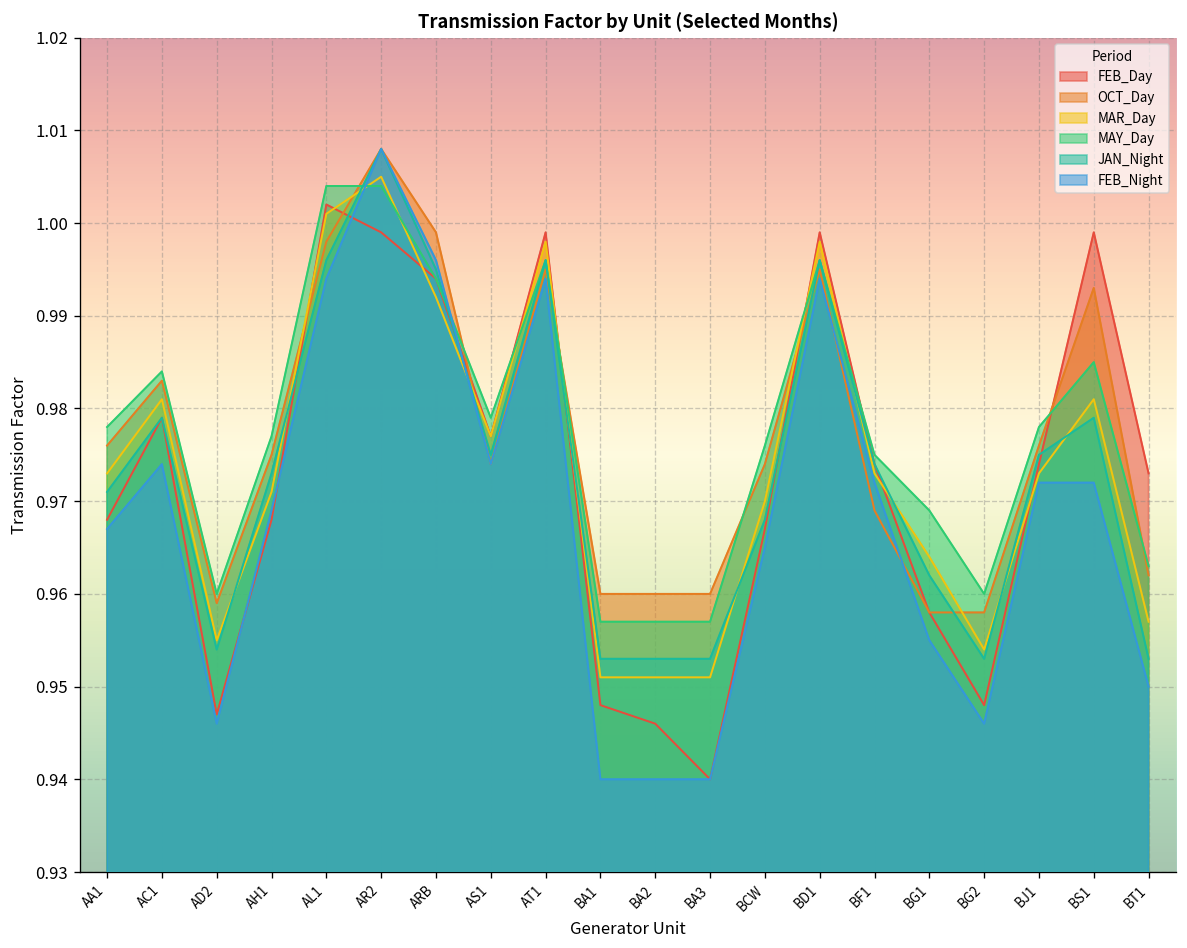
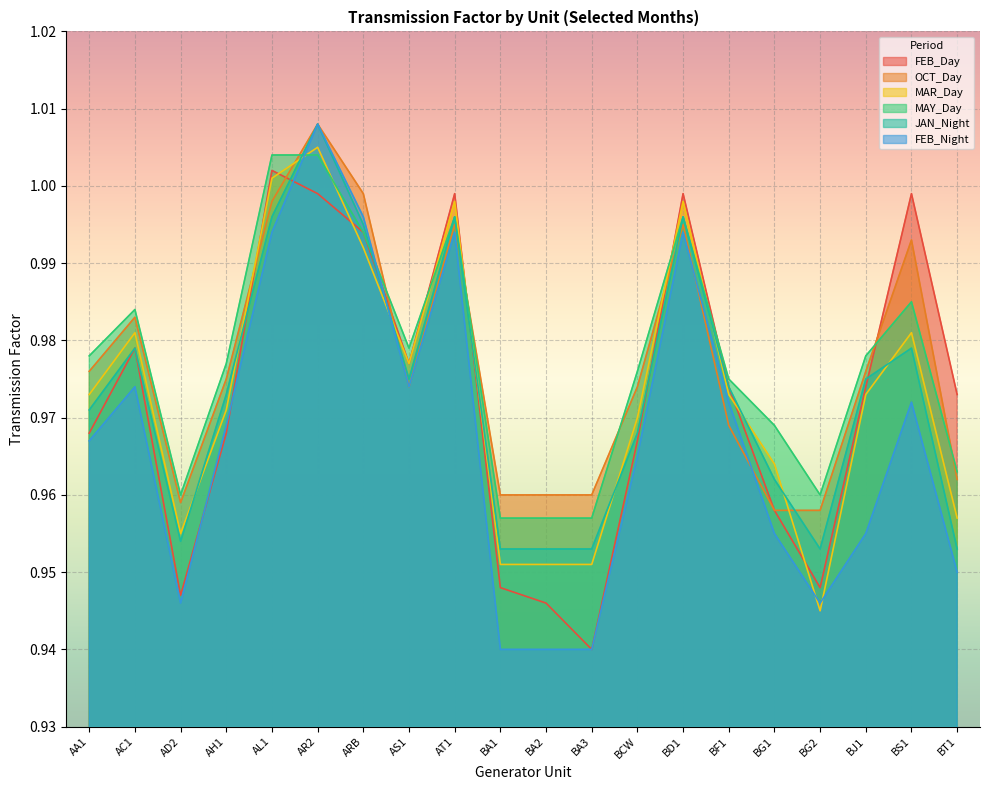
  {
    "MAR_Day": {
      "AA1": 0.973,
      "AC1": 0.981,
      "AD2": 0.955,
      "AH1": 0.971,
      "AL1": 1.001,
      "AR2": 1.005,
      "ARB": 0.992,
      "AT1": 0.998,
      "BA1": 0.951,
      "BA2": 0.951,
      "BA3": 0.951,
      "BCW": 0.970,
      "BD1": 0.998,
      "BF1": 0.973,
      "BG1": 0.964,
-     "BG2": 0.954,
+     "BG2": 0.945,
      "BJ1": 0.973,
      "BS1": 0.981,
      "BT1": 0.957
    },
    "FEB_Night": {
      "AA1": 0.967,
      "AC1": 0.974,
      "AD2": 0.946,
      "AH1": 0.969,
      "AL1": 0.994,
      "ARB": 0.996,
      "AT1": 0.994,
      "BA1": 0.940,
      "BA2": 0.940,
      "BCW": 0.965,
      "BD1": 0.994,
      "BF1": 0.972,
      "BG1": 0.955,
      "BG2": 0.946,
-     "BJ1": 0.972,
+     "BJ1": 0.955,
      "BS1": 0.972,
      "BT1": 0.950
    }
  }
